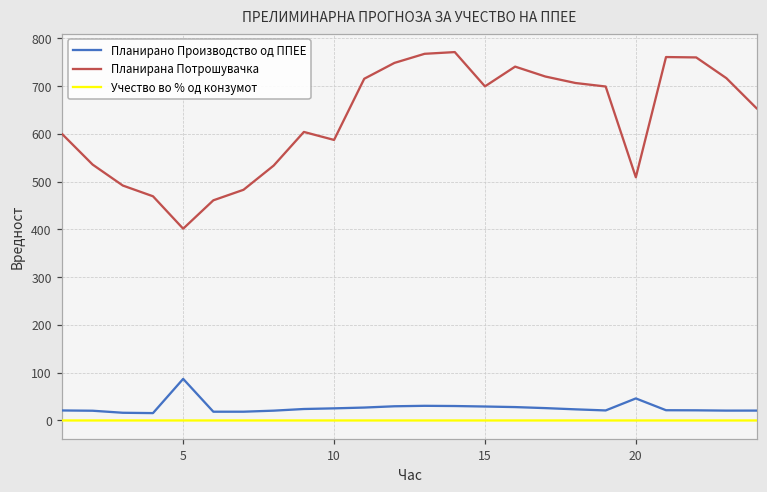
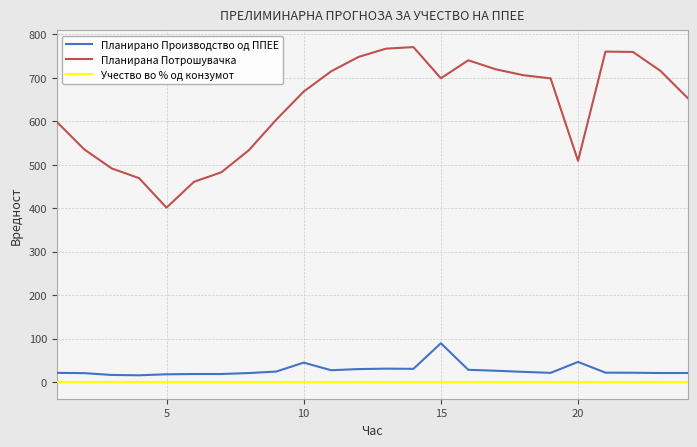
  {
    "Планирано Производство од ППЕЕ": {
-     "5": 90,
-     "10": 30,
-     "15": 30,
+     "5": 20,
+     "10": 40,
+     "15": 90,
      "20": 50
    },
    "Планирана Потрошувачка": {
      "5": 400,
-     "10": 590,
+     "10": 670,
      "15": 700,
      "20": 510
    },
    "Учество во % од конзумот": {
      "5": 0,
      "10": 0,
      "15": 0,
      "20": 0
    }
  }
